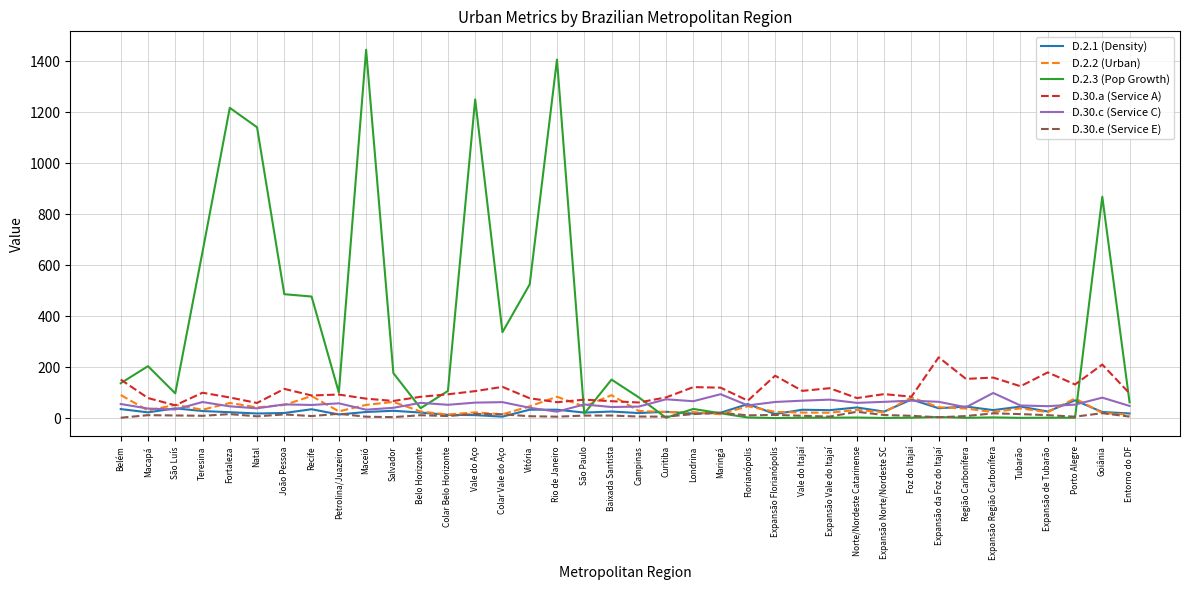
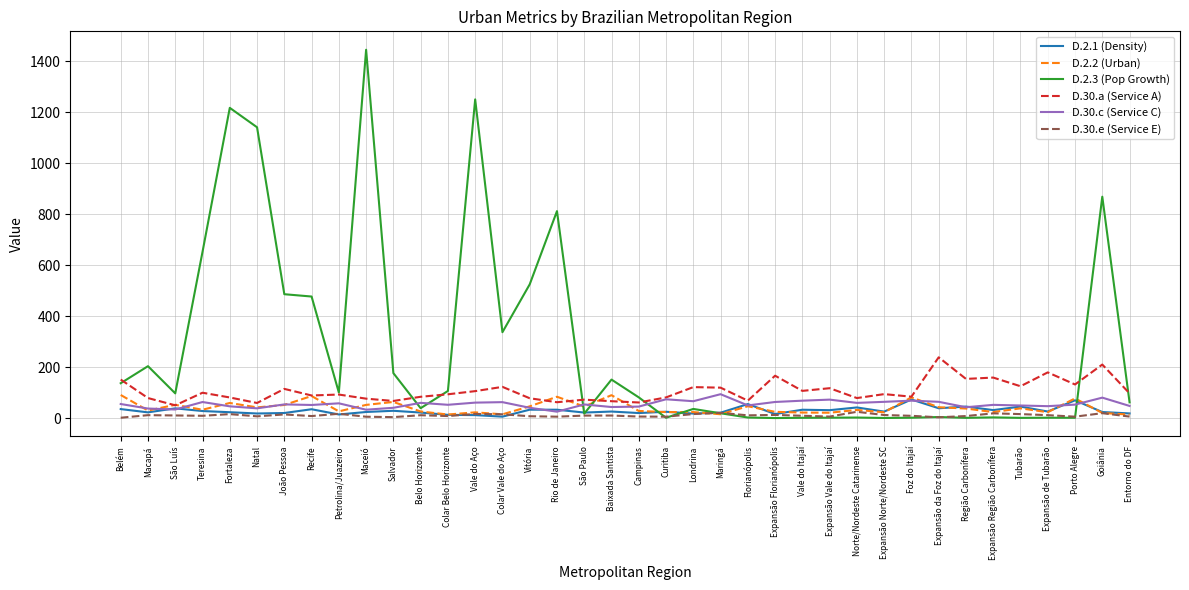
  {
    "D.2.1 (Density)": {
      "Belém": 40,
      "Natal": 20,
      "Recife": 30,
      "Salvador": 30,
      "Baixada Santista": 30,
      "Vale do Itajaí": 30
    },
    "D.2.2 (Urban)": {
      "Belém": 90,
      "Fortaleza": 60,
      "Maceió": 50,
      "Rio de Janeiro": 80,
      "Baixada Santista": 90,
      "Vale do Itajaí": 20
    },
    "D.2.3 (Pop Growth)": {
      "Belém": 140,
      "Macapá": 200,
      "São Luís": 100,
      "Teresina": 650,
      "Fortaleza": 1220,
      "Natal": 1140,
      "João Pessoa": 490,
      "Recife": 480,
      "Maceió": 1440,
      "Salvador": 180,
      "Belo Horizonte": 40,
      "Colar Belo Horizonte": 110,
      "Vale do Aço": 1250,
      "Colar Vale do Aço": 340,
      "Vitória": 520,
-     "Rio de Janeiro": 1410,
+     "Rio de Janeiro": 810,
      "Baixada Santista": 150,
      "Campinas": 80,
      "Londrina": 40,
      "Expansão Florianópolis": 0,
      "Norte/Nordeste Catarinense": 0,
      "Expansão Norte/Nordeste SC": 0,
      "Expansão Região Carbonífera": 0,
      "Tubarão": 0,
      "Goiânia": 870,
      "Entorno do DF": 60
    },
    "D.30.a (Service A)": {
      "Belém": 150,
      "Macapá": 80,
      "Teresina": 100,
      "Fortaleza": 80,
      "Natal": 60,
      "João Pessoa": 110,
      "Maceió": 80,
      "Belo Horizonte": 80,
      "Colar Belo Horizonte": 90,
      "Vale do Aço": 110,
      "Colar Vale do Aço": 120,
      "Vitória": 80,
      "Rio de Janeiro": 60,
      "São Paulo": 70,
      "Baixada Santista": 70,
      "Campinas": 60,
      "Londrina": 120,
      "Maringá": 120,
      "Florianópolis": 70,
      "Expansão Florianópolis": 170,
      "Vale do Itajaí": 110,
      "Expansão Vale do Itajaí": 120,
      "Norte/Nordeste Catarinense": 80,
      "Expansão Norte/Nordeste SC": 90,
      "Expansão da Foz do Itajaí": 240,
      "Região Carbonífera": 150,
      "Expansão Região Carbonífera": 160,
      "Tubarão": 120,
      "Expansão de Tubarão": 180,
      "Porto Alegre": 130,
      "Goiânia": 210,
      "Entorno do DF": 100
    },
    "D.30.c (Service C)": {
      "Belém": 60,
      "Teresina": 60,
      "Fortaleza": 50,
      "Recife": 50,
      "Petrolina/Juazeiro": 60,
      "Salvador": 40,
      "Belo Horizonte": 60,
      "Colar Belo Horizonte": 50,
      "Vale do Aço": 60,
      "Colar Vale do Aço": 60,
      "Baixada Santista": 40,
      "Campinas": 40,
      "Londrina": 70,
      "Maringá": 90,
      "Expansão Florianópolis": 60,
      "Vale do Itajaí": 70,
      "Expansão Vale do Itajaí": 70,
      "Norte/Nordeste Catarinense": 60,
      "Expansão Norte/Nordeste SC": 60,
      "Expansão da Foz do Itajaí": 60,
-     "Expansão Região Carbonífera": 100,
+     "Expansão Região Carbonífera": 50,
      "Expansão de Tubarão": 50,
      "Porto Alegre": 50,
      "Goiânia": 80,
      "Entorno do DF": 50
    },
    "D.30.e (Service E)": {
      "Belém": 0,
      "Macapá": 10,
      "São Luís": 10,
      "Teresina": 10,
      "Natal": 10,
      "Recife": 10,
      "Maceió": 10,
      "Salvador": 0,
      "Belo Horizonte": 10,
      "Vitória": 10,
      "Rio de Janeiro": 10,
      "Baixada Santista": 10,
      "Campinas": 10,
      "Expansão Norte/Nordeste SC": 10,
      "Tubarão": 20
    }
  }
